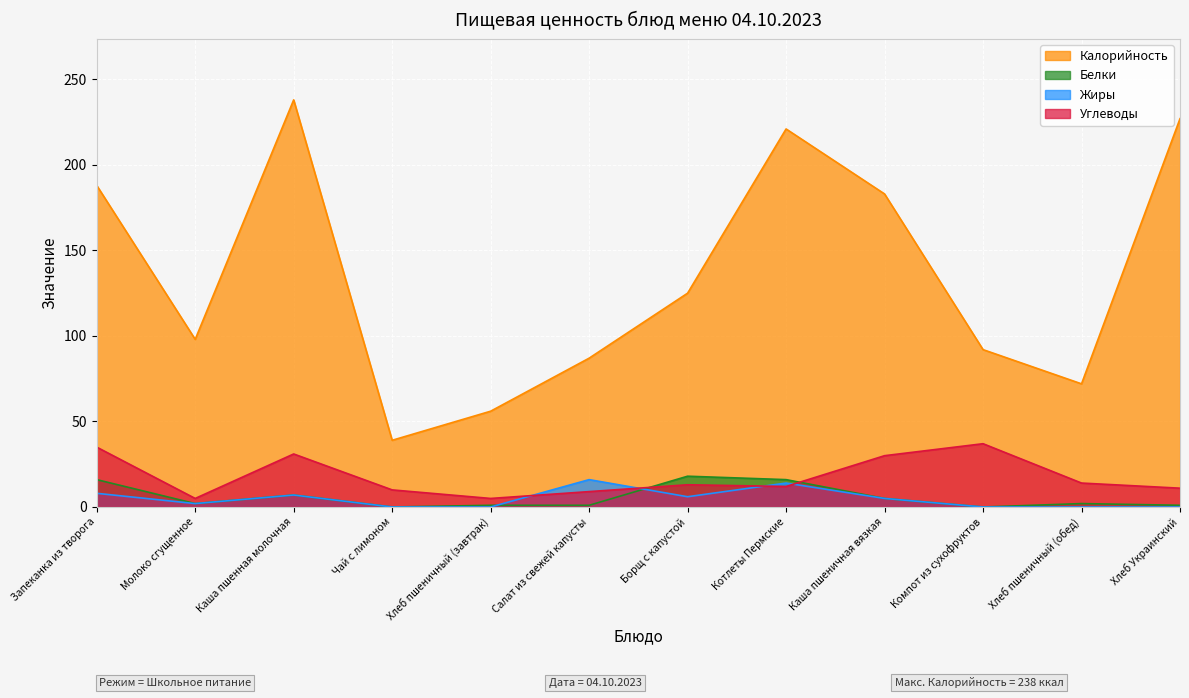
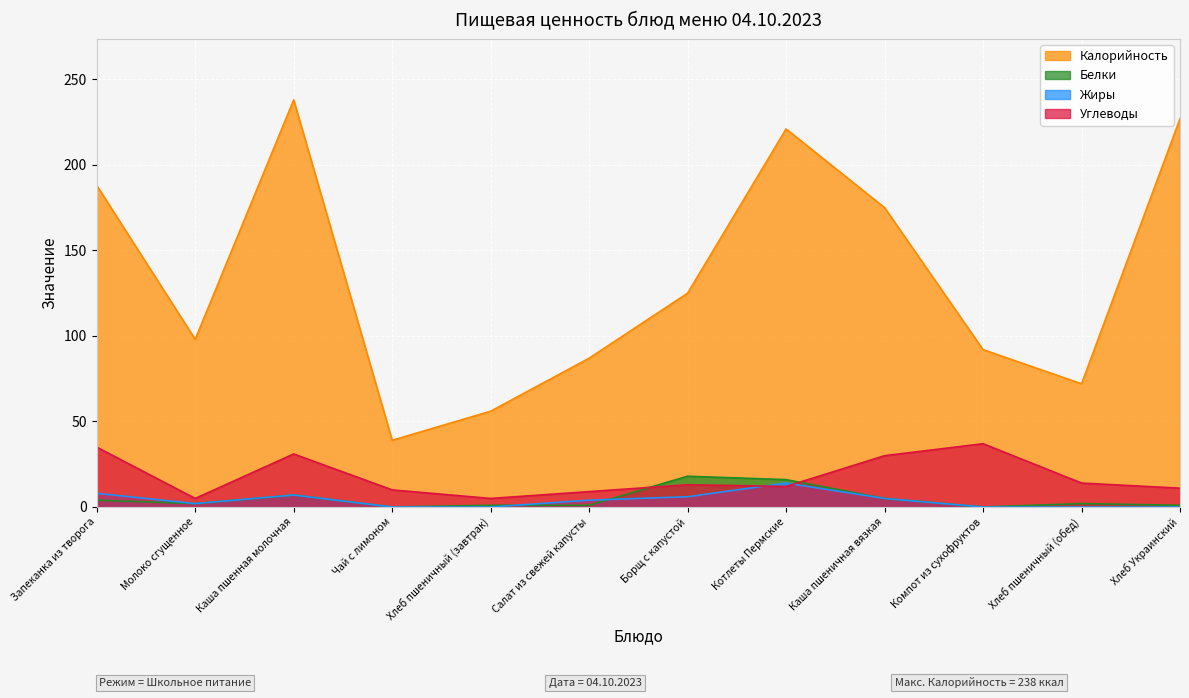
  {
    "Калорийность": {
      "Запеканка из творога": 188,
      "Молоко сгущенное": 98,
      "Каша пшенная молочная": 238,
      "Чай с лимоном": 39,
      "Хлеб пшеничный (завтрак)": 56,
      "Салат из свежей капусты": 87,
      "Борщ с капустой": 125,
      "Котлеты Пермские": 221,
-     "Каша пшеничная вязкая": 183,
+     "Каша пшеничная вязкая": 175,
      "Компот из сухофруктов": 92,
      "Хлеб пшеничный (обед)": 72,
      "Хлеб Украинский": 227
    },
    "Белки": {
-     "Запеканка из творога": 16,
+     "Запеканка из творога": 4,
      "Салат из свежей капусты": 1,
      "Борщ с капустой": 18,
      "Котлеты Пермские": 16,
      "Хлеб пшеничный (обед)": 2
    },
    "Жиры": {
      "Запеканка из творога": 8,
-     "Салат из свежей капусты": 16,
+     "Салат из свежей капусты": 4,
      "Борщ с капустой": 6,
      "Котлеты Пермские": 14,
      "Хлеб пшеничный (обед)": 0
    },
    "Углеводы": {
      "Запеканка из творога": 35,
      "Молоко сгущенное": 5,
      "Каша пшенная молочная": 31,
      "Чай с лимоном": 10,
      "Хлеб пшеничный (завтрак)": 5,
      "Салат из свежей капусты": 9,
      "Борщ с капустой": 13,
      "Котлеты Пермские": 12,
      "Каша пшеничная вязкая": 30,
      "Компот из сухофруктов": 37,
      "Хлеб пшеничный (обед)": 14,
      "Хлеб Украинский": 11
    }
  }
